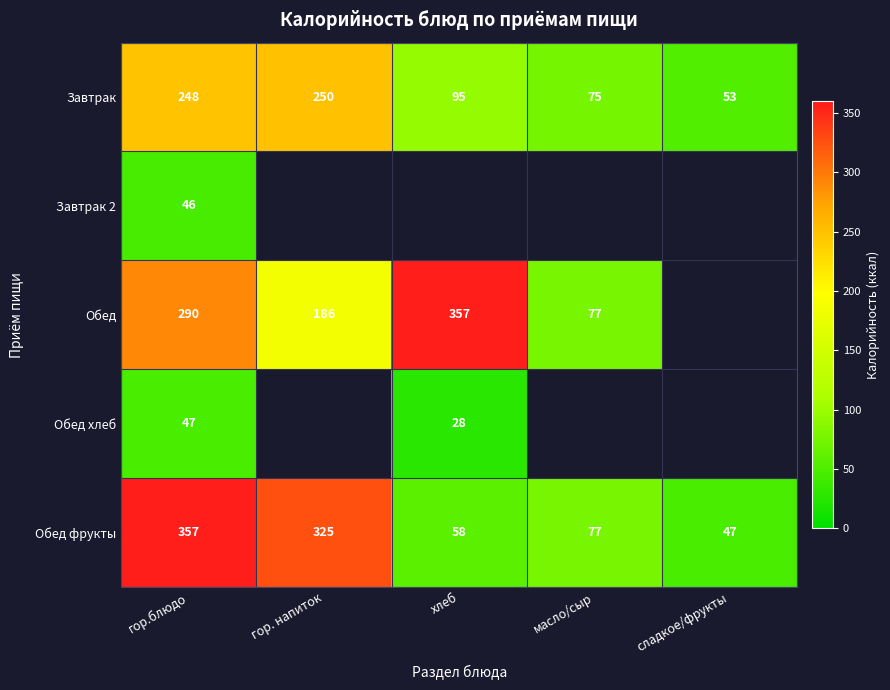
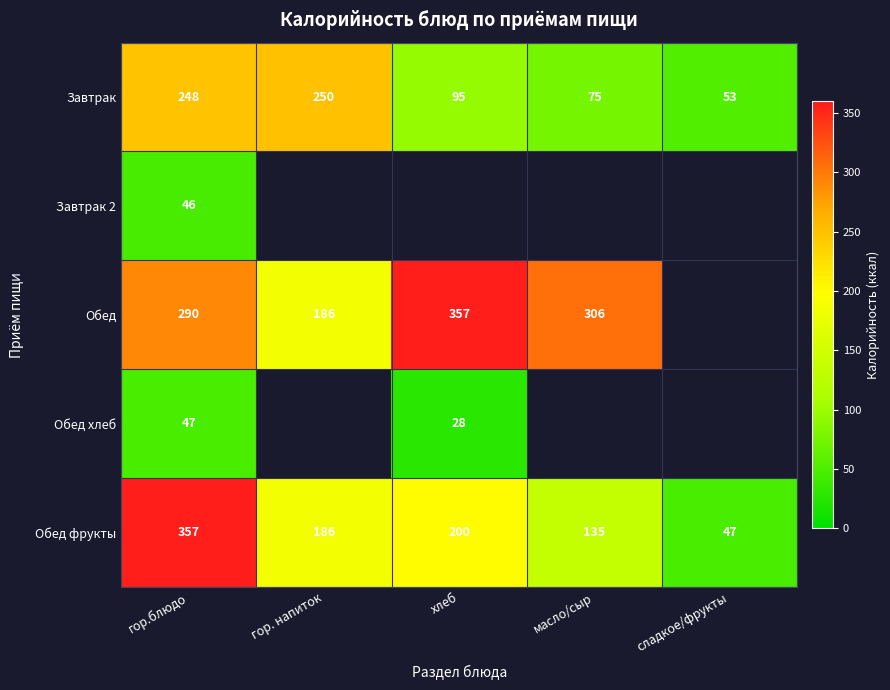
  {
    "Завтрак": {
      "гор.блюдо": 248,
      "гор. напиток": 250,
      "хлеб": 95,
      "масло/сыр": 75,
      "сладкое/фрукты": 53
    },
    "Завтрак 2": {
      "гор.блюдо": 46
    },
    "Обед": {
      "гор.блюдо": 290,
      "гор. напиток": 186,
      "хлеб": 357,
-     "масло/сыр": 77
+     "масло/сыр": 306
    },
    "Обед хлеб": {
      "гор.блюдо": 47,
      "хлеб": 28
    },
    "Обед фрукты": {
      "гор.блюдо": 357,
-     "гор. напиток": 325,
-     "хлеб": 58,
-     "масло/сыр": 77,
+     "гор. напиток": 186,
+     "хлеб": 200,
+     "масло/сыр": 135,
      "сладкое/фрукты": 47
    }
  }
